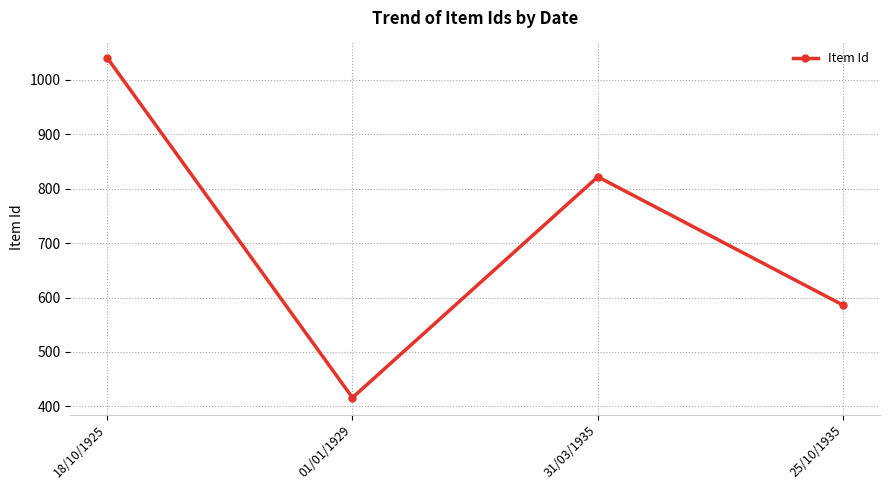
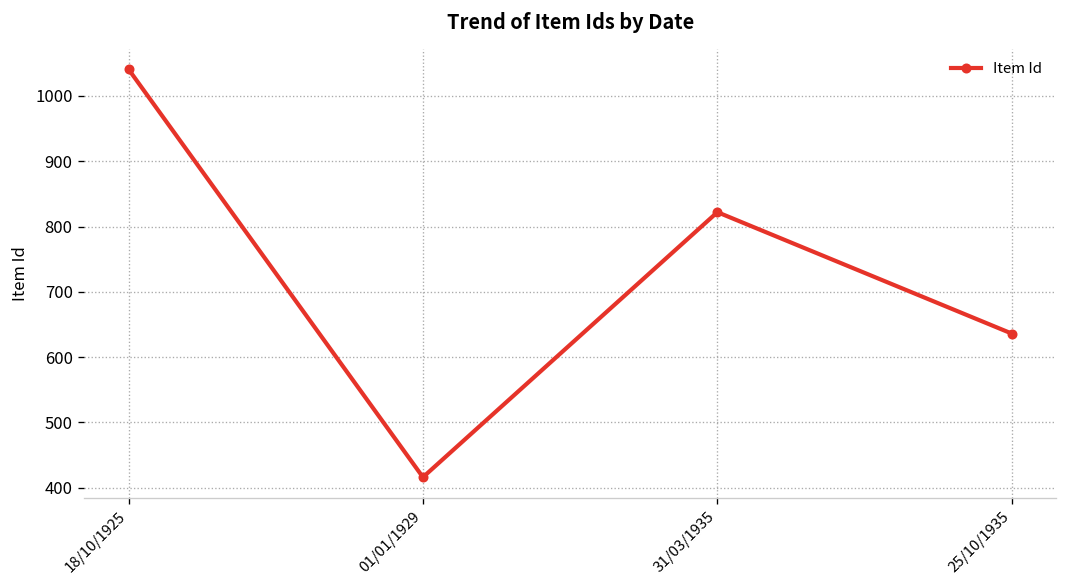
  {
    "18/10/1925": 1040,
    "01/01/1929": 420,
    "31/03/1935": 820,
-   "25/10/1935": 590
+   "25/10/1935": 640
  }
